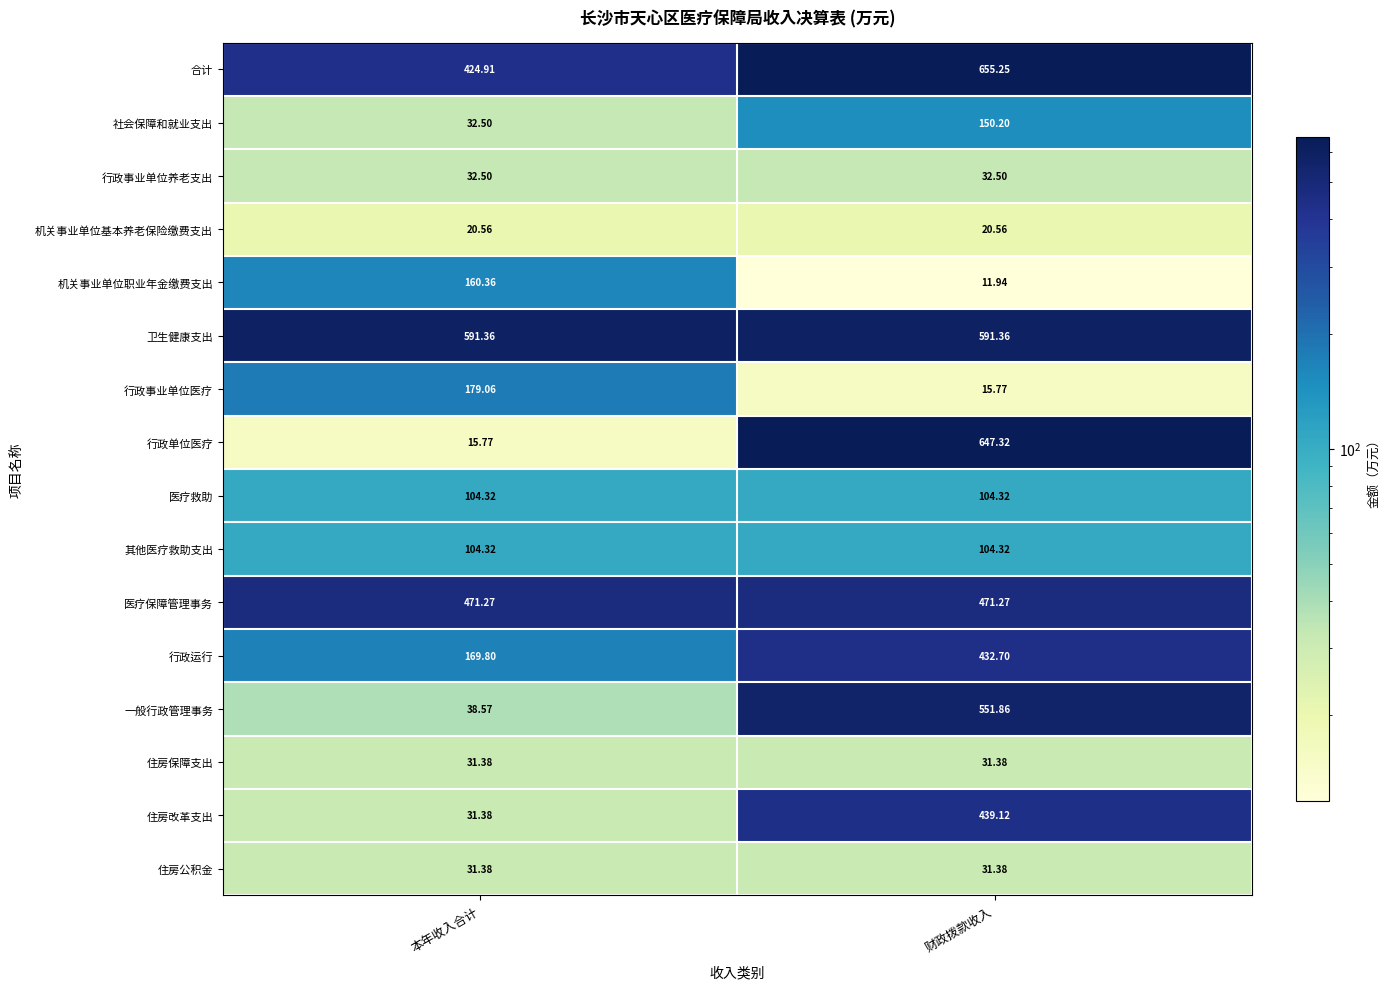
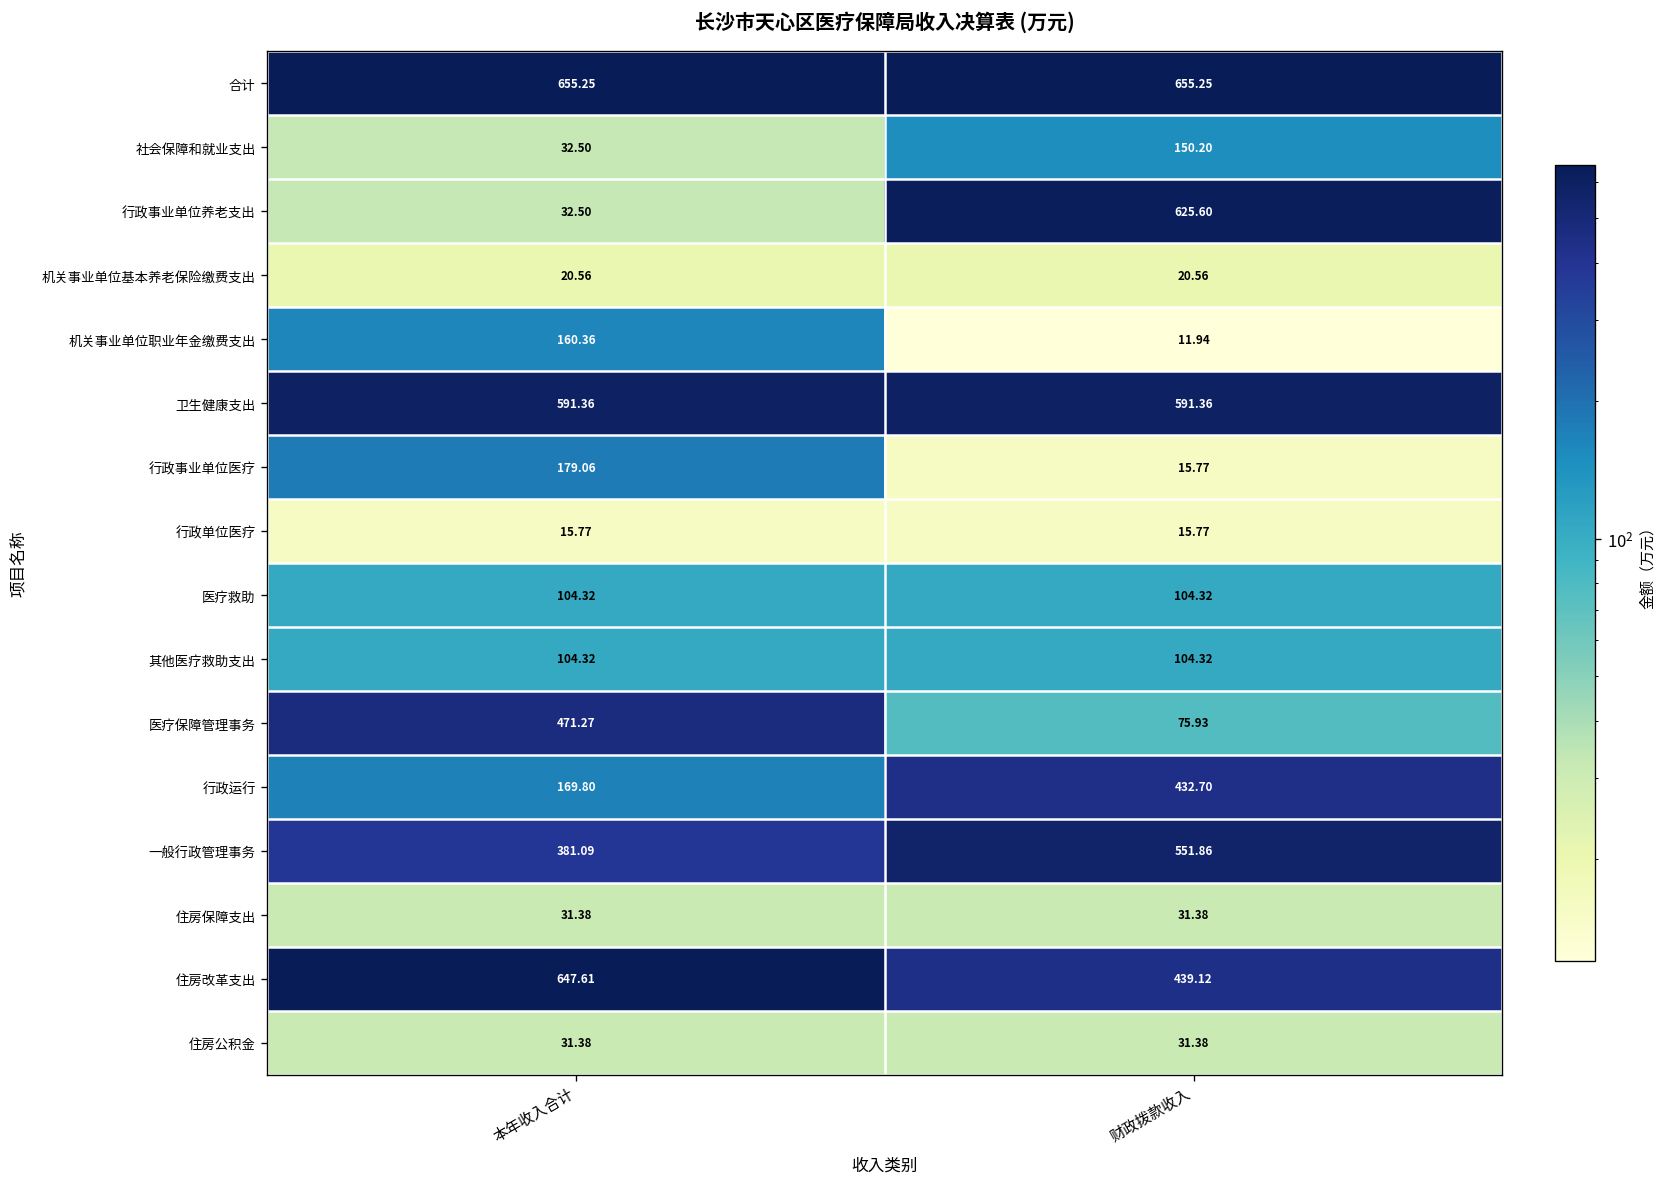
  {
    "合计": {
-     "本年收入合计": 424.91,
+     "本年收入合计": 655.25,
      "财政拨款收入": 655.25
    },
    "社会保障和就业支出": {
      "本年收入合计": 32.50,
      "财政拨款收入": 150.20
    },
    "行政事业单位养老支出": {
      "本年收入合计": 32.50,
-     "财政拨款收入": 32.50
+     "财政拨款收入": 625.60
    },
    "机关事业单位基本养老保险缴费支出": {
      "本年收入合计": 20.56,
      "财政拨款收入": 20.56
    },
    "机关事业单位职业年金缴费支出": {
      "本年收入合计": 160.36,
      "财政拨款收入": 11.94
    },
    "卫生健康支出": {
      "本年收入合计": 591.36,
      "财政拨款收入": 591.36
    },
    "行政事业单位医疗": {
      "本年收入合计": 179.06,
      "财政拨款收入": 15.77
    },
    "行政单位医疗": {
      "本年收入合计": 15.77,
-     "财政拨款收入": 647.32
+     "财政拨款收入": 15.77
    },
    "医疗救助": {
      "本年收入合计": 104.32,
      "财政拨款收入": 104.32
    },
    "其他医疗救助支出": {
      "本年收入合计": 104.32,
      "财政拨款收入": 104.32
    },
    "医疗保障管理事务": {
      "本年收入合计": 471.27,
-     "财政拨款收入": 471.27
+     "财政拨款收入": 75.93
    },
    "行政运行": {
      "本年收入合计": 169.80,
      "财政拨款收入": 432.70
    },
    "一般行政管理事务": {
-     "本年收入合计": 38.57,
+     "本年收入合计": 381.09,
      "财政拨款收入": 551.86
    },
    "住房保障支出": {
      "本年收入合计": 31.38,
      "财政拨款收入": 31.38
    },
    "住房改革支出": {
-     "本年收入合计": 31.38,
+     "本年收入合计": 647.61,
      "财政拨款收入": 439.12
    },
    "住房公积金": {
      "本年收入合计": 31.38,
      "财政拨款收入": 31.38
    }
  }
